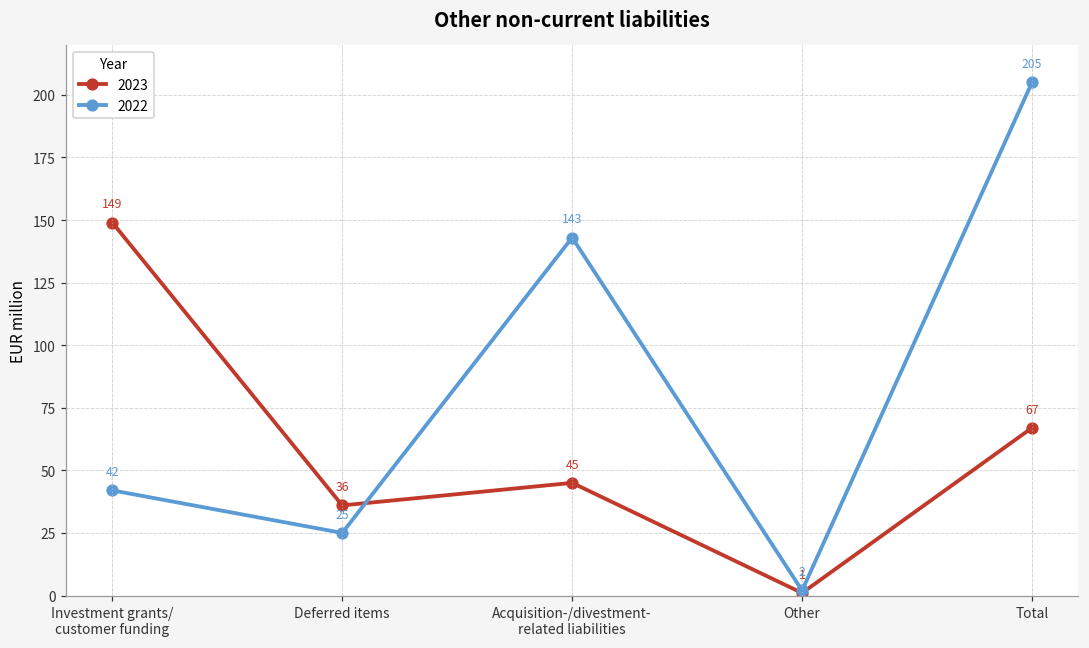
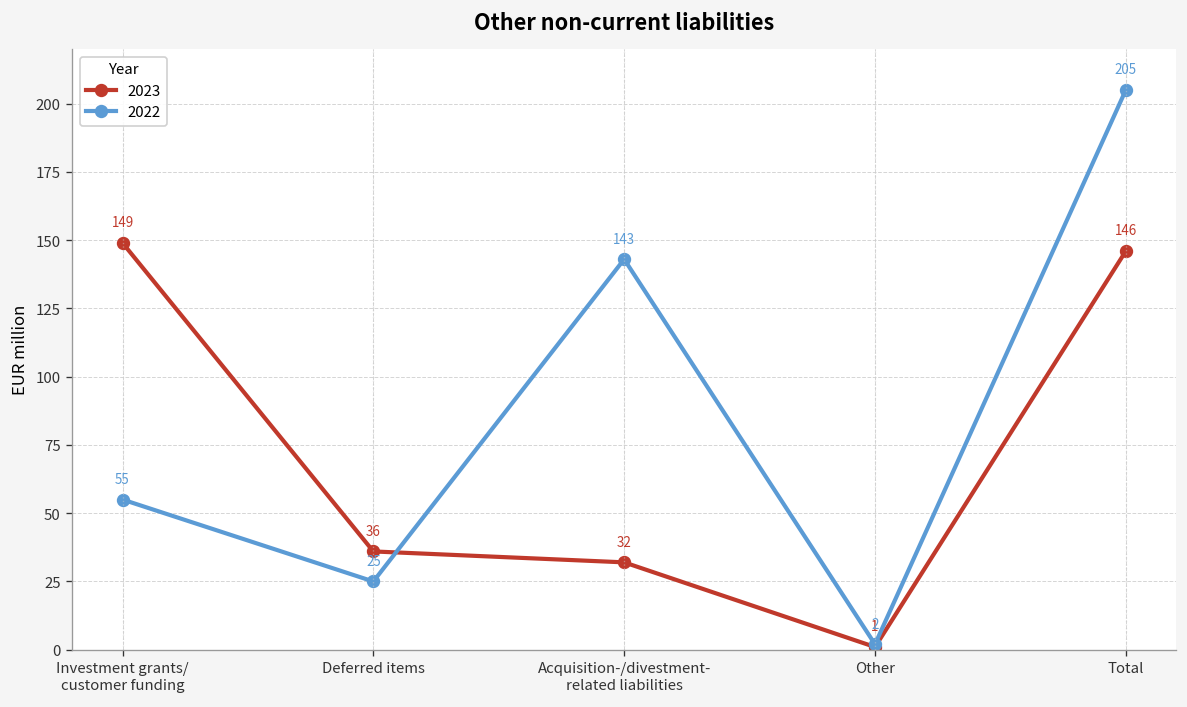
  {
    "2023": {
      "Investment grants/ customer funding": 149,
      "Deferred items": 36,
-     "Acquisition-/divestment- related liabilities": 45,
-     "Total": 67
+     "Acquisition-/divestment- related liabilities": 32,
+     "Total": 146
    },
    "2022": {
-     "Investment grants/ customer funding": 42,
+     "Investment grants/ customer funding": 55,
      "Deferred items": 25,
      "Acquisition-/divestment- related liabilities": 143,
      "Total": 205
    }
  }
